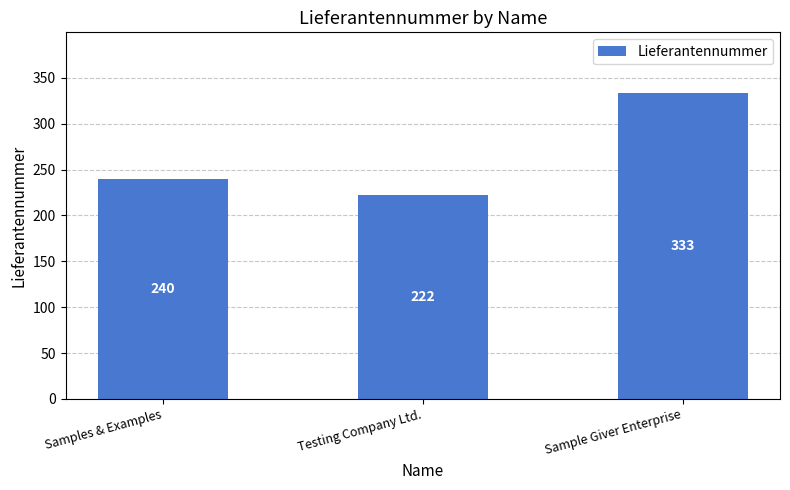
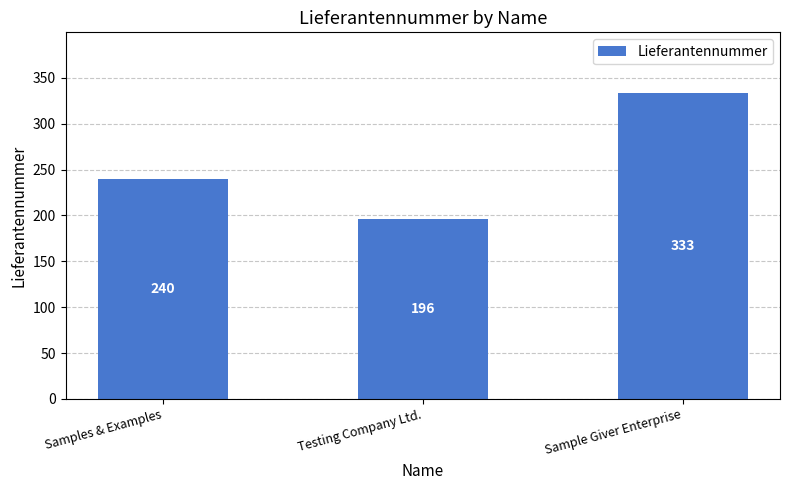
  {
    "Samples & Examples": 240,
-   "Testing Company Ltd.": 222,
+   "Testing Company Ltd.": 196,
    "Sample Giver Enterprise": 333
  }
